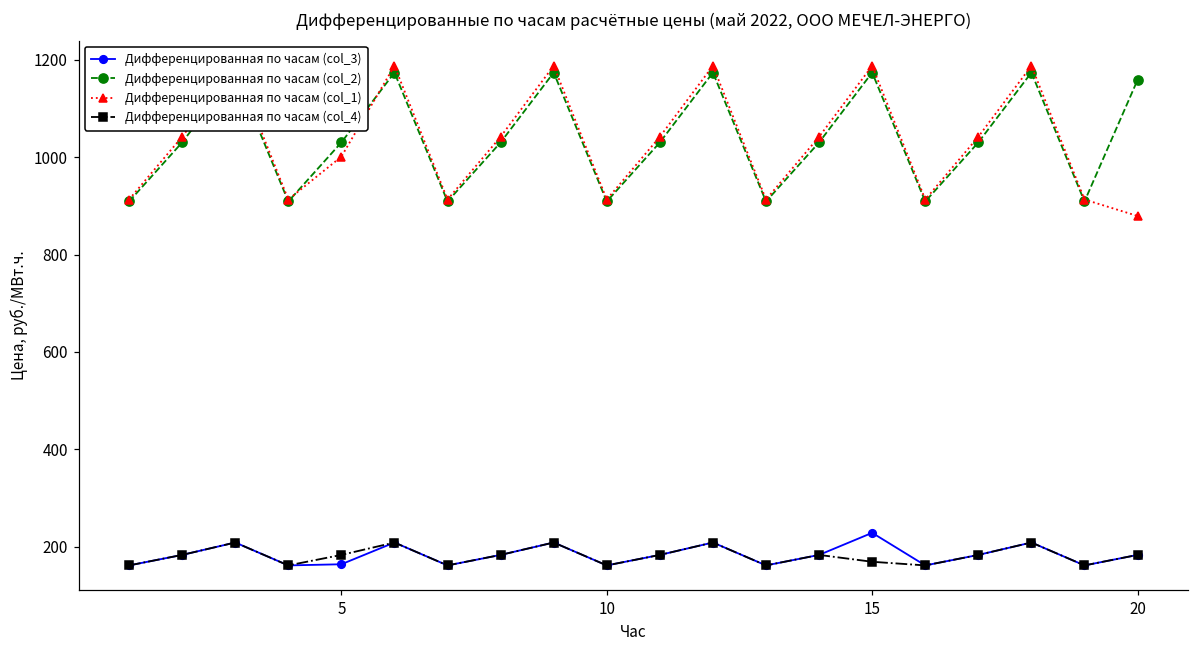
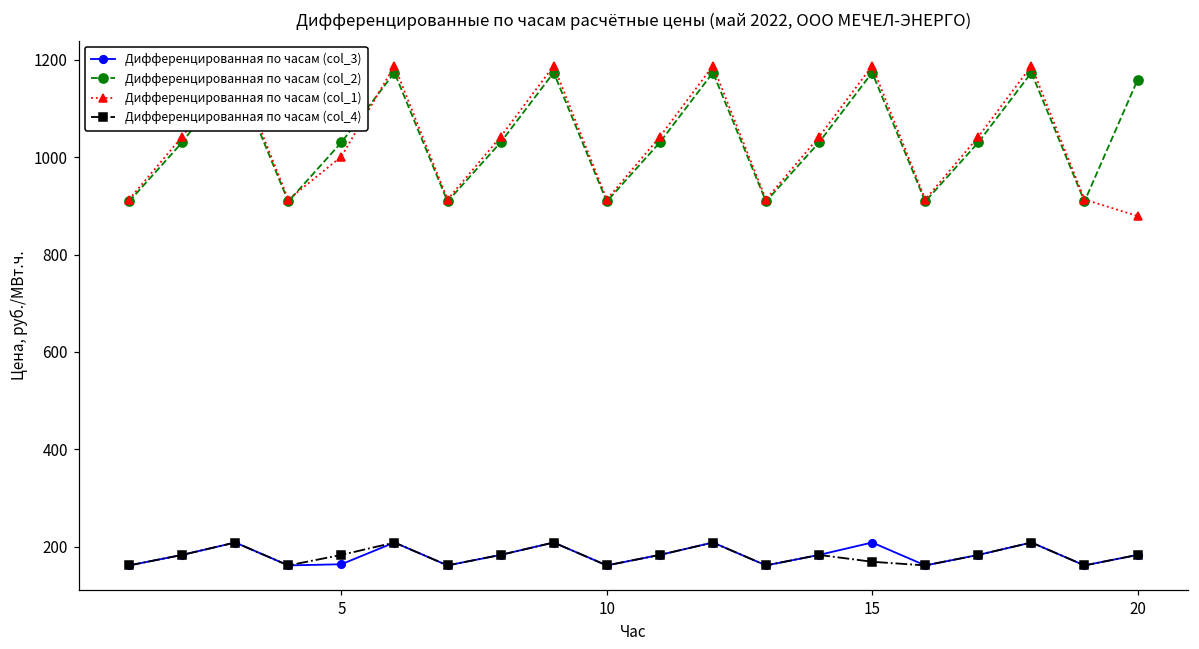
  {
    "Дифференцированная по часам (col_3)": {
      "5": 160,
-     "15": 230
+     "15": 210
    },
    "Дифференцированная по часам (col_2)": {
      "5": 1030,
      "15": 1170,
      "20": 1160
    },
    "Дифференцированная по часам (col_1)": {
      "5": 1000,
      "15": 1190,
      "20": 880
    },
    "Дифференцированная по часам (col_4)": {
      "5": 180,
      "15": 170
    }
  }
